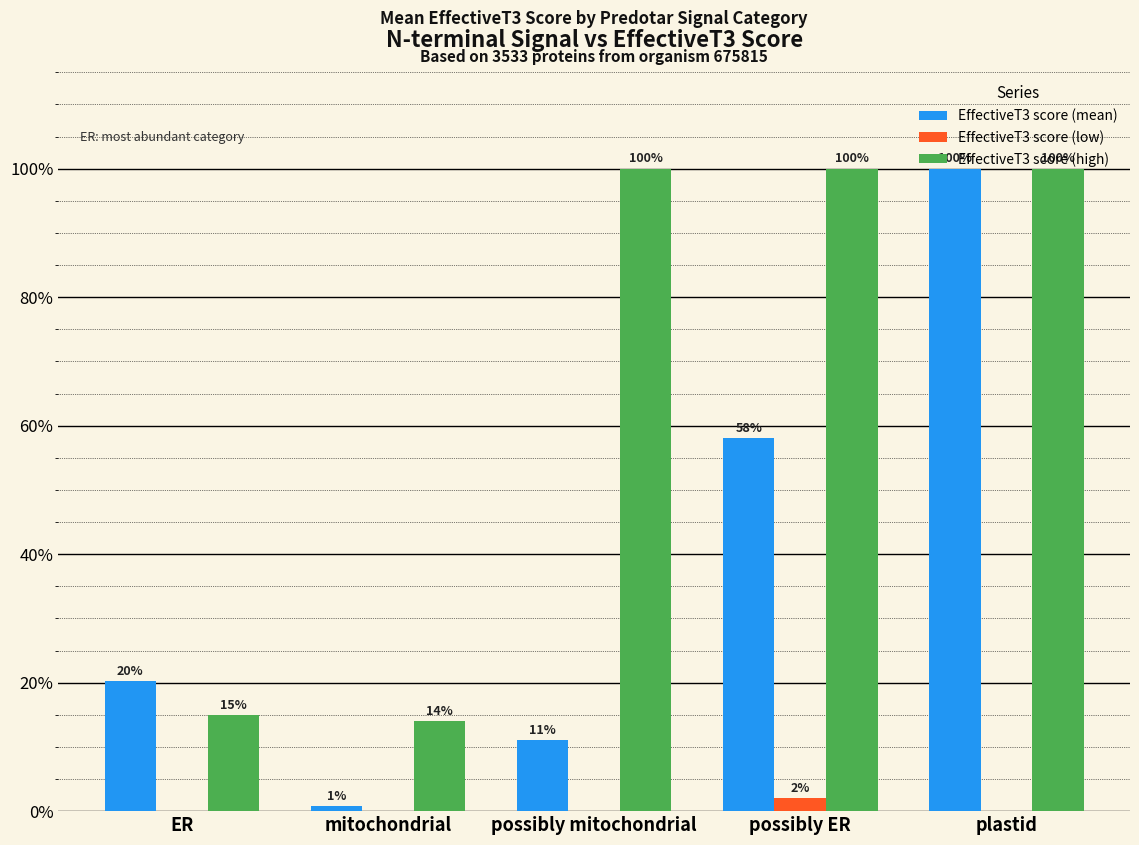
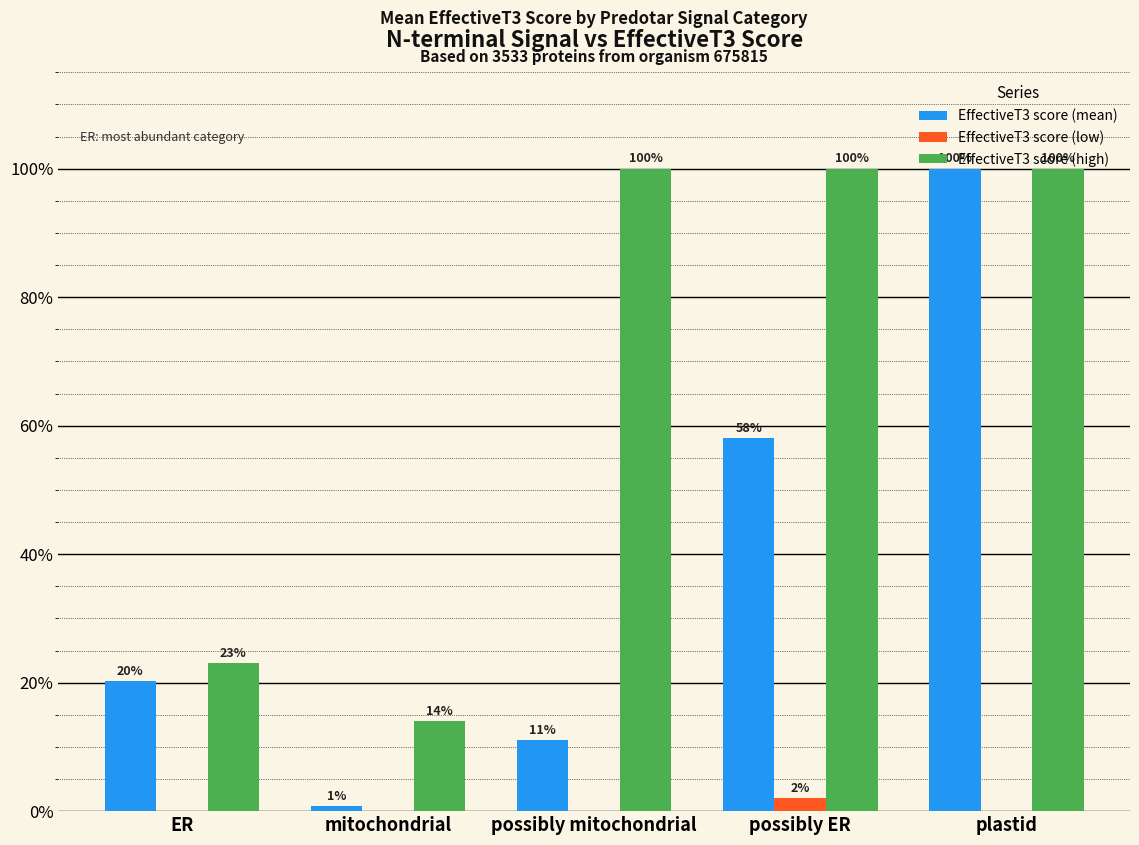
  {
    "EffectiveT3 score (mean)": {
      "ER": "20%",
      "mitochondrial": "1%",
      "possibly mitochondrial": "11%",
      "possibly ER": "58%",
      "plastid": "100%"
    },
    "EffectiveT3 score (low)": {
      "possibly ER": "2%"
    },
    "EffectiveT3 score (high)": {
-     "ER": "15%",
+     "ER": "23%",
      "mitochondrial": "14%",
      "possibly mitochondrial": "100%",
      "possibly ER": "100%",
      "plastid": "100%"
    }
  }
